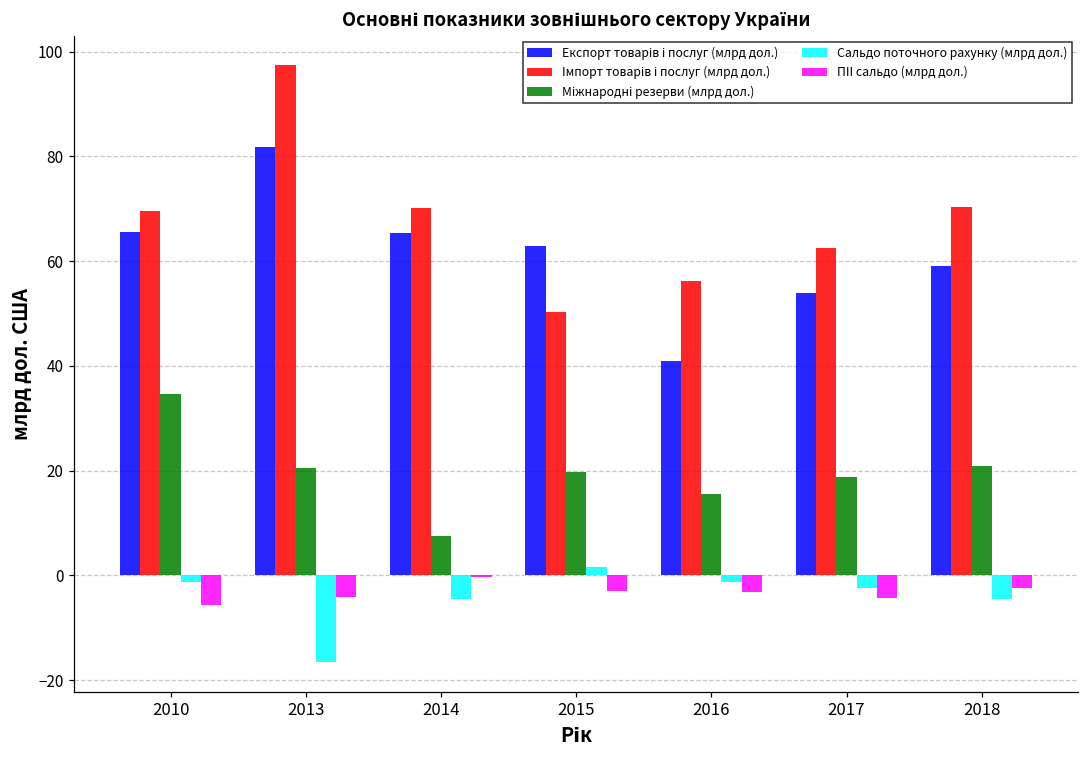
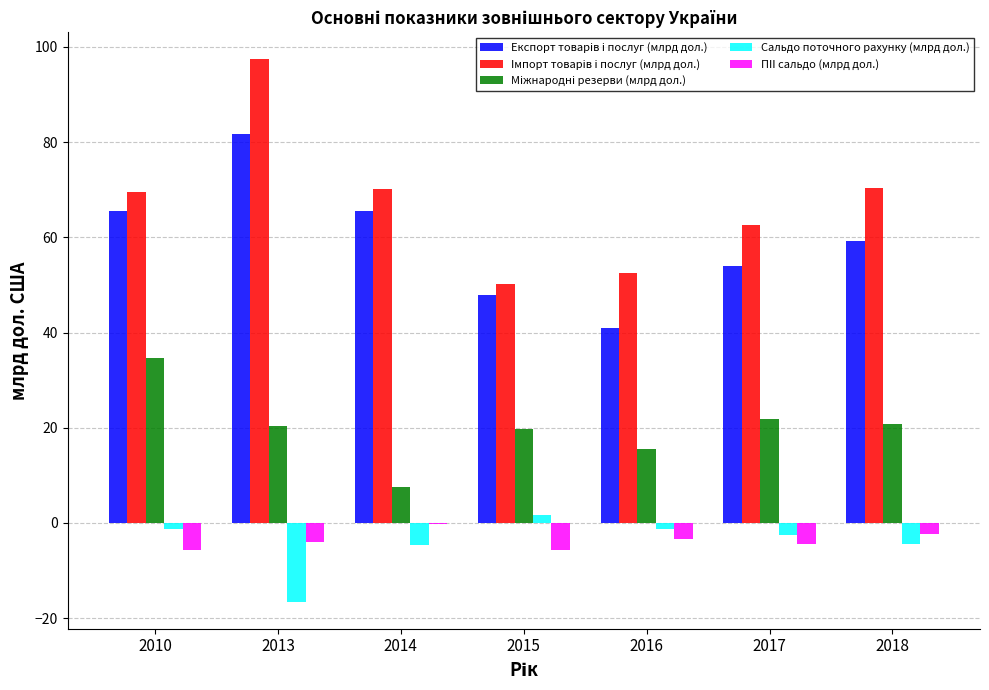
  {
    "Експорт товарів і послуг (млрд дол.)": {
      "2010": 66,
      "2013": 82,
      "2014": 65,
-     "2015": 63,
+     "2015": 48,
      "2016": 41,
      "2017": 54,
      "2018": 59
    },
    "Імпорт товарів і послуг (млрд дол.)": {
      "2010": 70,
      "2013": 97,
      "2014": 70,
      "2015": 50,
-     "2016": 56,
+     "2016": 52,
      "2017": 63,
      "2018": 70
    },
    "Міжнародні резерви (млрд дол.)": {
      "2010": 35,
      "2013": 20,
      "2014": 8,
      "2015": 20,
      "2016": 16,
-     "2017": 19,
+     "2017": 22,
      "2018": 21
    },
    "Сальдо поточного рахунку (млрд дол.)": {
      "2010": -1,
      "2013": -17,
      "2014": -5,
      "2015": 2,
      "2016": -1,
      "2017": -2,
      "2018": -5
    },
    "ПІІ сальдо (млрд дол.)": {
      "2010": -6,
      "2013": -4,
-     "2015": -3,
+     "2015": -6,
      "2016": -3,
      "2017": -4,
      "2018": -2
    }
  }
